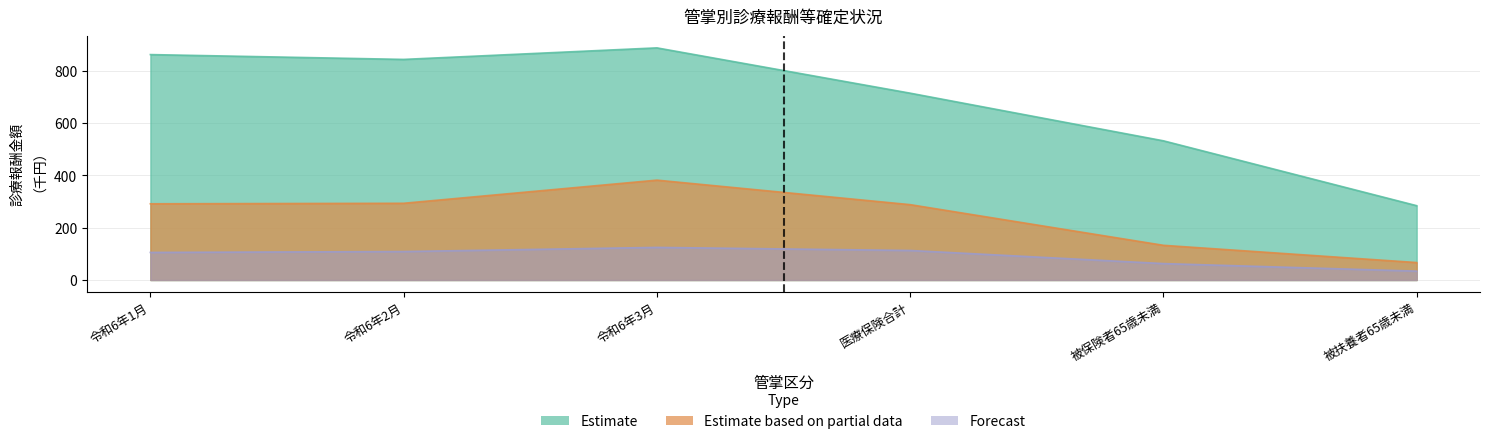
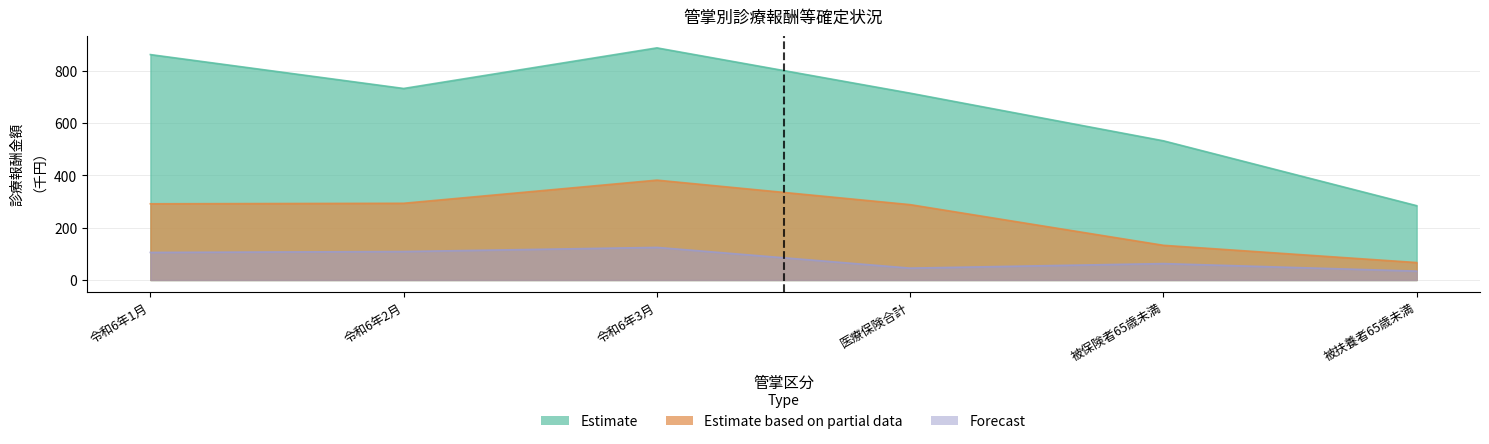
  {
    "Estimate": {
      "令和6年1月": 860,
-     "令和6年2月": 840,
+     "令和6年2月": 730,
      "令和6年3月": 890,
      "医療保険合計": 710,
      "被保険者65歳未満": 530,
      "被扶養者65歳未満": 280
    },
    "Estimate based on partial data": {
      "令和6年1月": 290,
      "令和6年2月": 290,
      "令和6年3月": 380,
      "医療保険合計": 290,
      "被保険者65歳未満": 130,
      "被扶養者65歳未満": 70
    },
    "Forecast": {
      "令和6年1月": 110,
      "令和6年2月": 110,
      "令和6年3月": 120,
-     "医療保険合計": 110,
+     "医療保険合計": 50,
      "被保険者65歳未満": 60,
      "被扶養者65歳未満": 30
    }
  }
